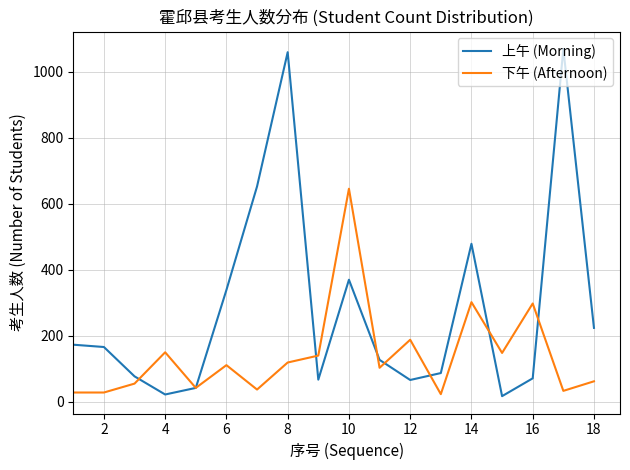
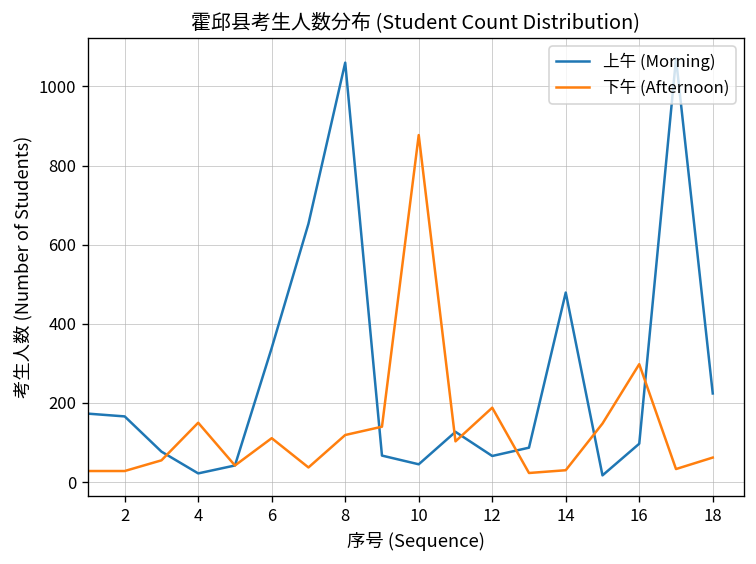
  {
    "上午 (Morning)": {
      "2": 170,
      "4": 20,
      "6": 340,
      "8": 1060,
-     "10": 370,
+     "10": 50,
      "12": 70,
      "14": 480,
-     "16": 70,
+     "16": 100,
      "18": 220
    },
    "下午 (Afternoon)": {
      "2": 30,
      "4": 150,
      "6": 110,
      "8": 120,
-     "10": 650,
+     "10": 880,
      "12": 190,
-     "14": 300,
+     "14": 30,
      "16": 300,
      "18": 60
    }
  }
